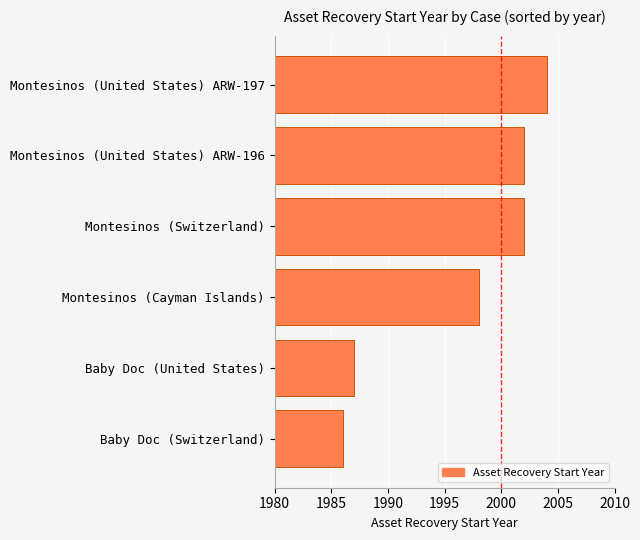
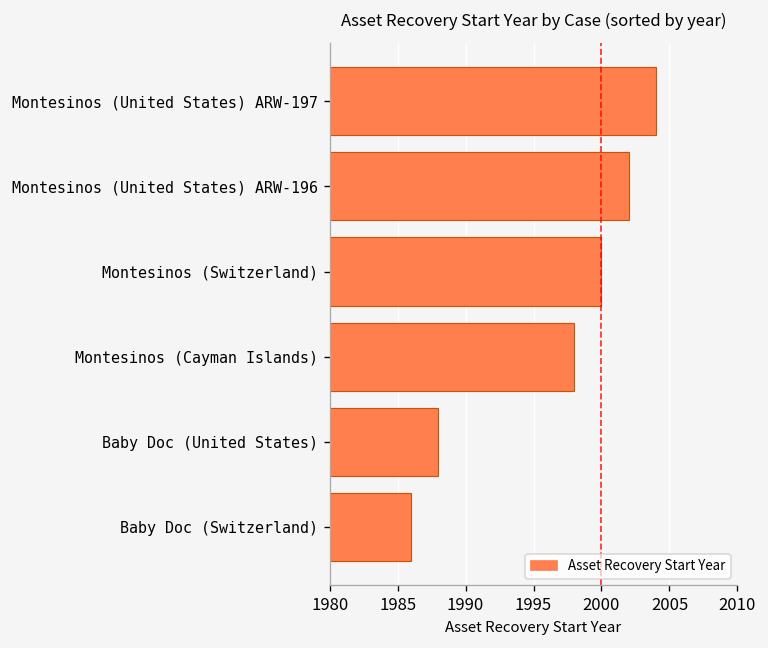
  {
    "Montesinos (United States) ARW-197": 2004,
    "Montesinos (United States) ARW-196": 2002,
-   "Montesinos (Switzerland)": 2002,
+   "Montesinos (Switzerland)": 2000,
    "Montesinos (Cayman Islands)": 1998,
-   "Baby Doc (United States)": 1987,
+   "Baby Doc (United States)": 1988,
    "Baby Doc (Switzerland)": 1986
  }
